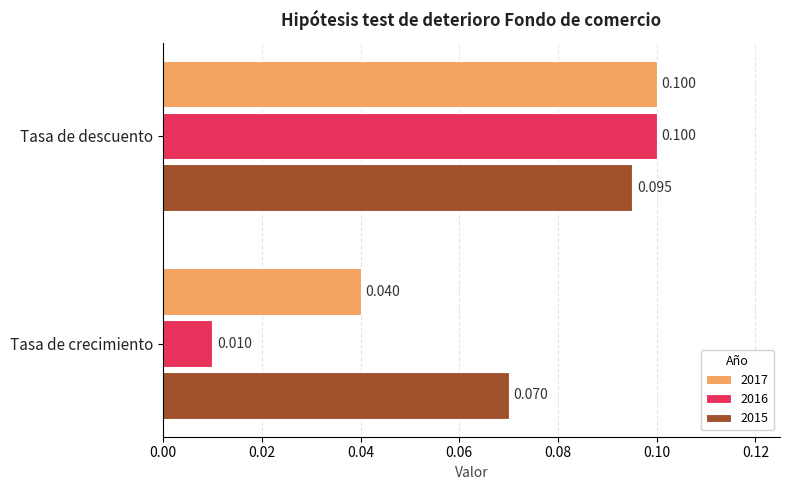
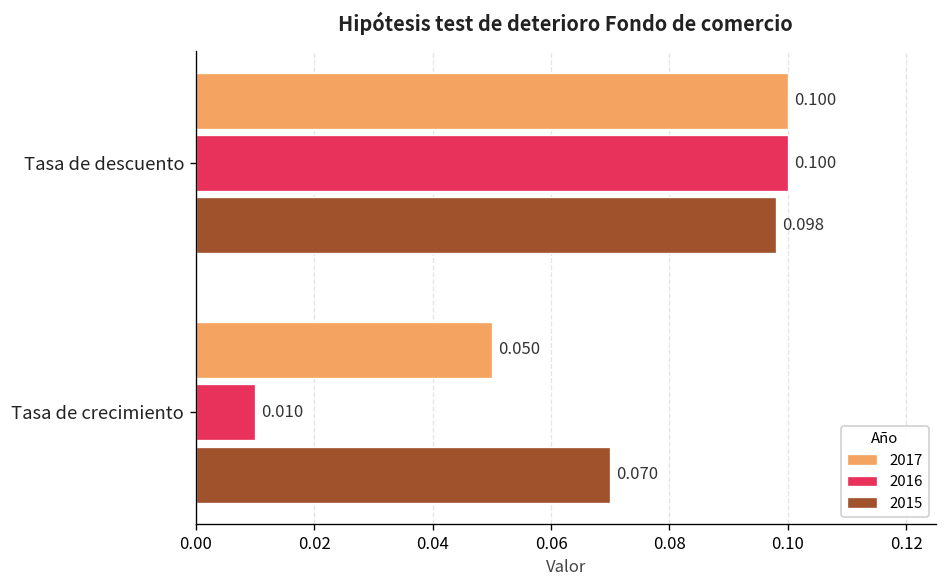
  {
    "2017": {
      "Tasa de descuento": 0.100,
-     "Tasa de crecimiento": 0.040
+     "Tasa de crecimiento": 0.050
    },
    "2016": {
      "Tasa de descuento": 0.100,
      "Tasa de crecimiento": 0.010
    },
    "2015": {
-     "Tasa de descuento": 0.095,
+     "Tasa de descuento": 0.098,
      "Tasa de crecimiento": 0.070
    }
  }
